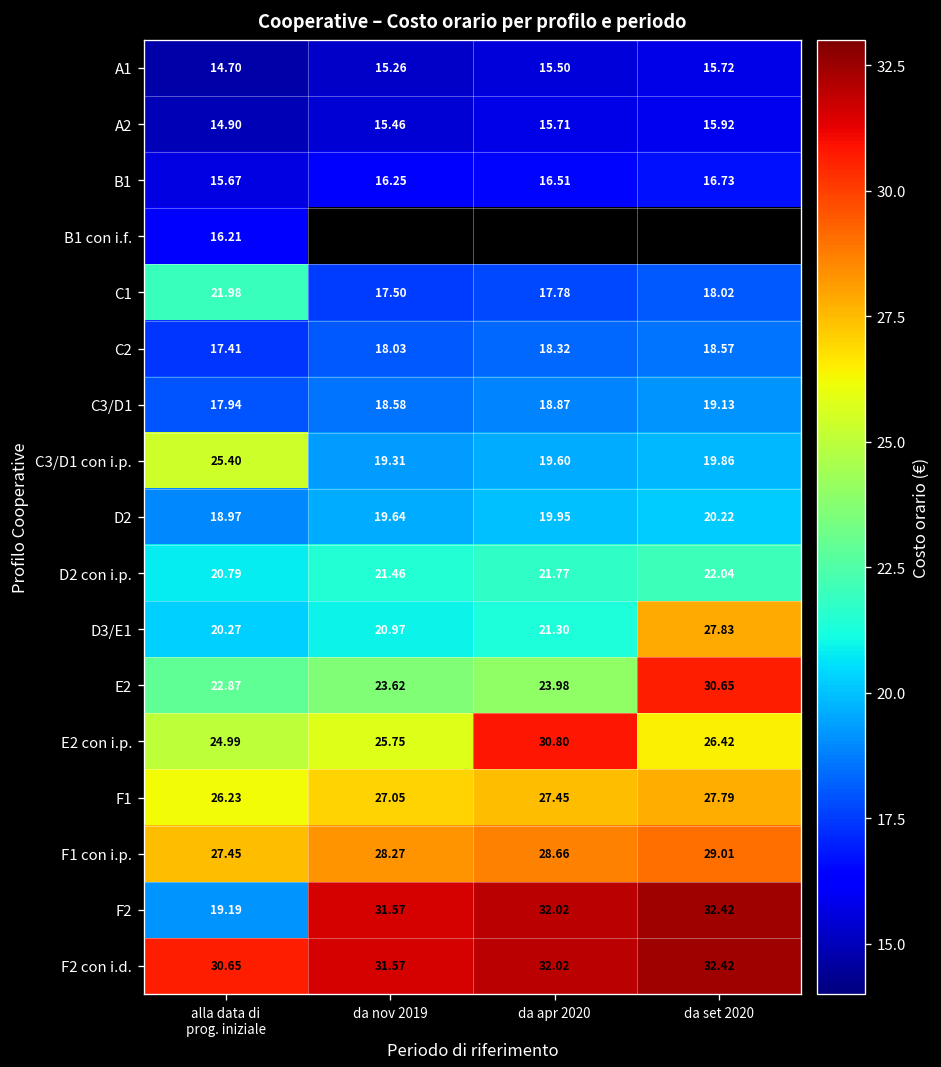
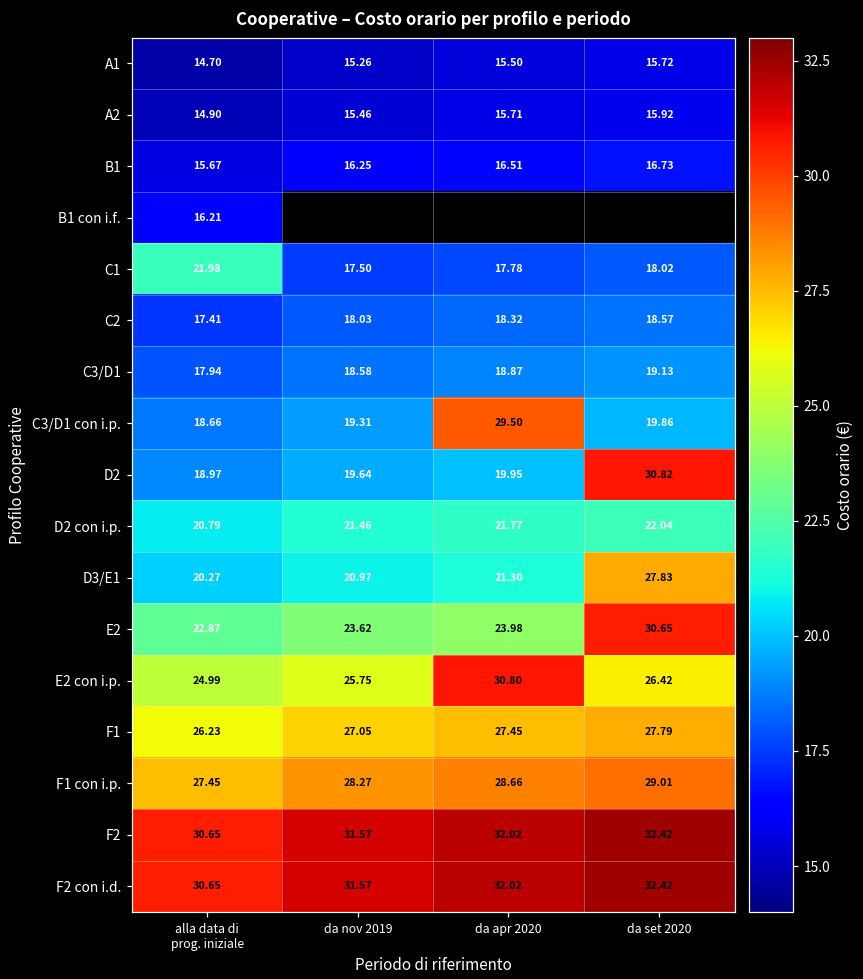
  {
    "A1": {
      "alla data di prog. iniziale": 14.70,
      "da nov 2019": 15.26,
      "da apr 2020": 15.50,
      "da set 2020": 15.72
    },
    "A2": {
      "alla data di prog. iniziale": 14.90,
      "da nov 2019": 15.46,
      "da apr 2020": 15.71,
      "da set 2020": 15.92
    },
    "B1": {
      "alla data di prog. iniziale": 15.67,
      "da nov 2019": 16.25,
      "da apr 2020": 16.51,
      "da set 2020": 16.73
    },
    "B1 con i.f.": {
      "alla data di prog. iniziale": 16.21
    },
    "C1": {
      "alla data di prog. iniziale": 21.98,
      "da nov 2019": 17.50,
      "da apr 2020": 17.78,
      "da set 2020": 18.02
    },
    "C2": {
      "alla data di prog. iniziale": 17.41,
      "da nov 2019": 18.03,
      "da apr 2020": 18.32,
      "da set 2020": 18.57
    },
    "C3/D1": {
      "alla data di prog. iniziale": 17.94,
      "da nov 2019": 18.58,
      "da apr 2020": 18.87,
      "da set 2020": 19.13
    },
    "C3/D1 con i.p.": {
-     "alla data di prog. iniziale": 25.40,
+     "alla data di prog. iniziale": 18.66,
      "da nov 2019": 19.31,
-     "da apr 2020": 19.60,
+     "da apr 2020": 29.50,
      "da set 2020": 19.86
    },
    "D2": {
      "alla data di prog. iniziale": 18.97,
      "da nov 2019": 19.64,
      "da apr 2020": 19.95,
-     "da set 2020": 20.22
+     "da set 2020": 30.82
    },
    "D2 con i.p.": {
      "alla data di prog. iniziale": 20.79,
      "da nov 2019": 21.46,
      "da apr 2020": 21.77,
      "da set 2020": 22.04
    },
    "D3/E1": {
      "alla data di prog. iniziale": 20.27,
      "da nov 2019": 20.97,
      "da apr 2020": 21.30,
      "da set 2020": 27.83
    },
    "E2": {
      "alla data di prog. iniziale": 22.87,
      "da nov 2019": 23.62,
      "da apr 2020": 23.98,
      "da set 2020": 30.65
    },
    "E2 con i.p.": {
      "alla data di prog. iniziale": 24.99,
      "da nov 2019": 25.75,
      "da apr 2020": 30.80,
      "da set 2020": 26.42
    },
    "F1": {
      "alla data di prog. iniziale": 26.23,
      "da nov 2019": 27.05,
      "da apr 2020": 27.45,
      "da set 2020": 27.79
    },
    "F1 con i.p.": {
      "alla data di prog. iniziale": 27.45,
      "da nov 2019": 28.27,
      "da apr 2020": 28.66,
      "da set 2020": 29.01
    },
    "F2": {
-     "alla data di prog. iniziale": 19.19,
+     "alla data di prog. iniziale": 30.65,
      "da nov 2019": 31.57,
      "da apr 2020": 32.02,
      "da set 2020": 32.42
    },
    "F2 con i.d.": {
      "alla data di prog. iniziale": 30.65,
      "da nov 2019": 31.57,
      "da apr 2020": 32.02,
      "da set 2020": 32.42
    }
  }
